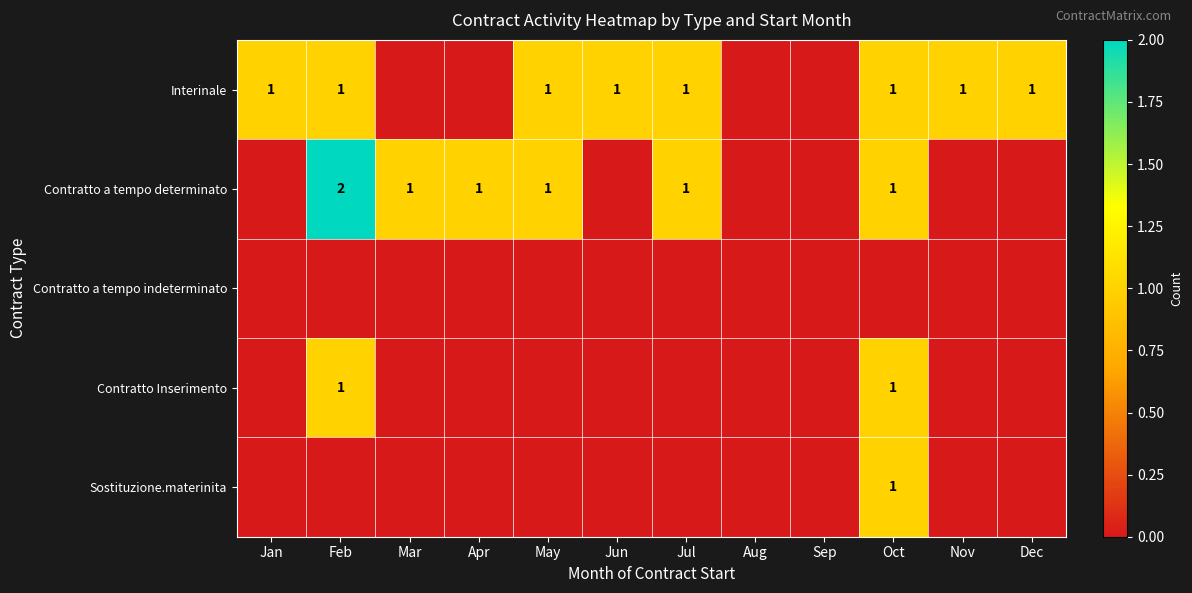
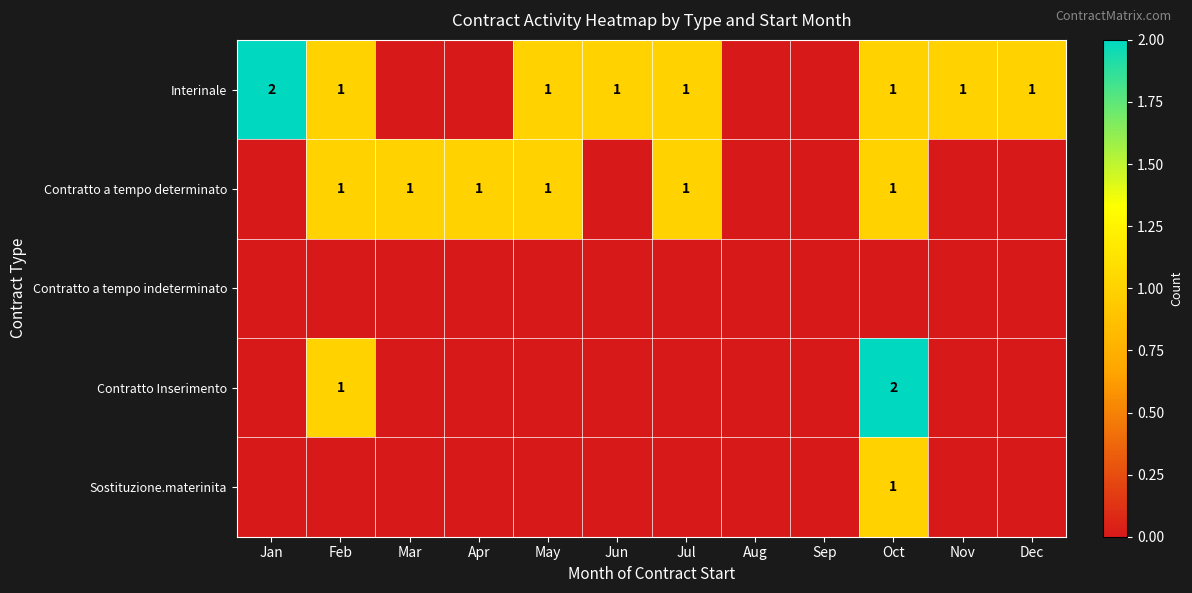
  {
    "Interinale": {
-     "Jan": 1,
+     "Jan": 2,
      "Feb": 1,
      "May": 1,
      "Jun": 1,
      "Jul": 1,
      "Oct": 1,
      "Nov": 1,
      "Dec": 1
    },
    "Contratto a tempo determinato": {
-     "Feb": 2,
+     "Feb": 1,
      "Mar": 1,
      "Apr": 1,
      "May": 1,
      "Jul": 1,
      "Oct": 1
    },
    "Contratto Inserimento": {
      "Feb": 1,
-     "Oct": 1
+     "Oct": 2
    },
    "Sostituzione.materinita": {
      "Oct": 1
    }
  }
